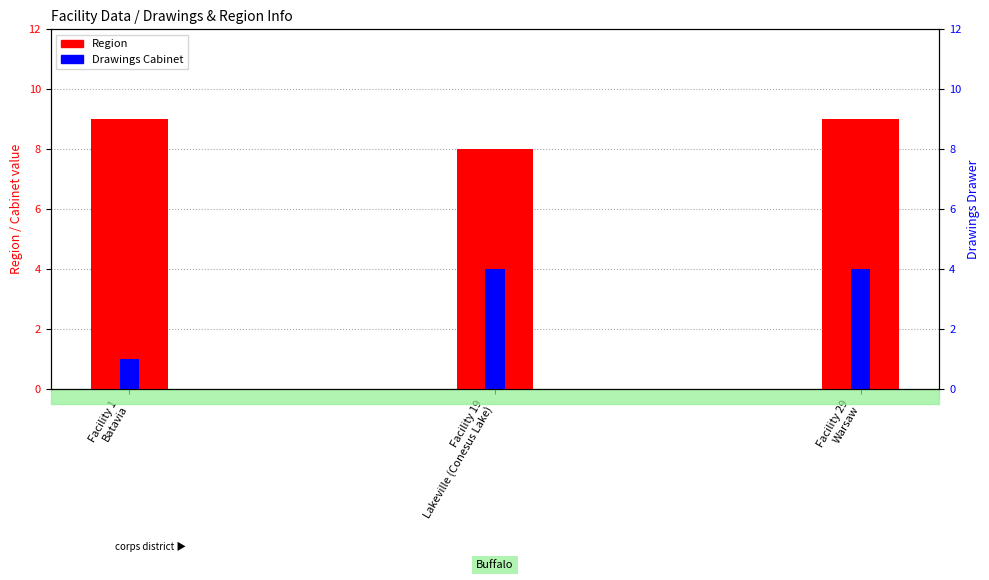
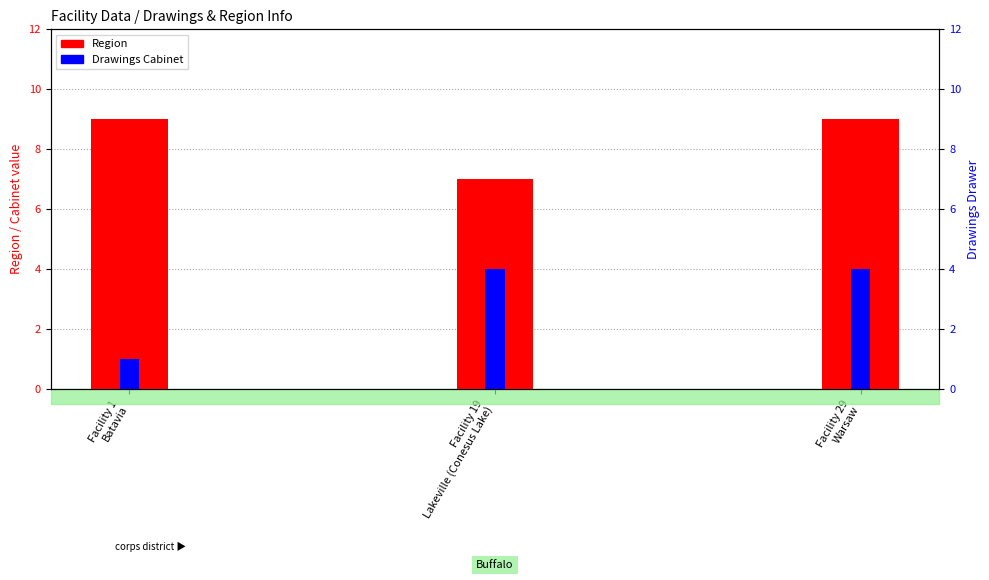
  {
    "Region": {
      "Facility 1 Batavia": 9,
-     "Facility 19 Lakeville (Conesus Lake)": 8,
+     "Facility 19 Lakeville (Conesus Lake)": 7,
      "Facility 29 Warsaw": 9
    }
  }
